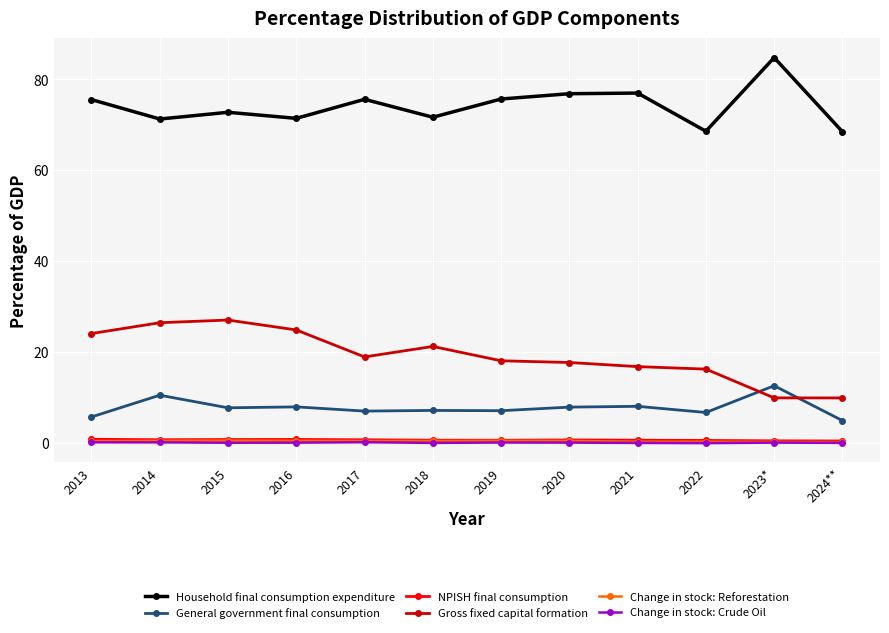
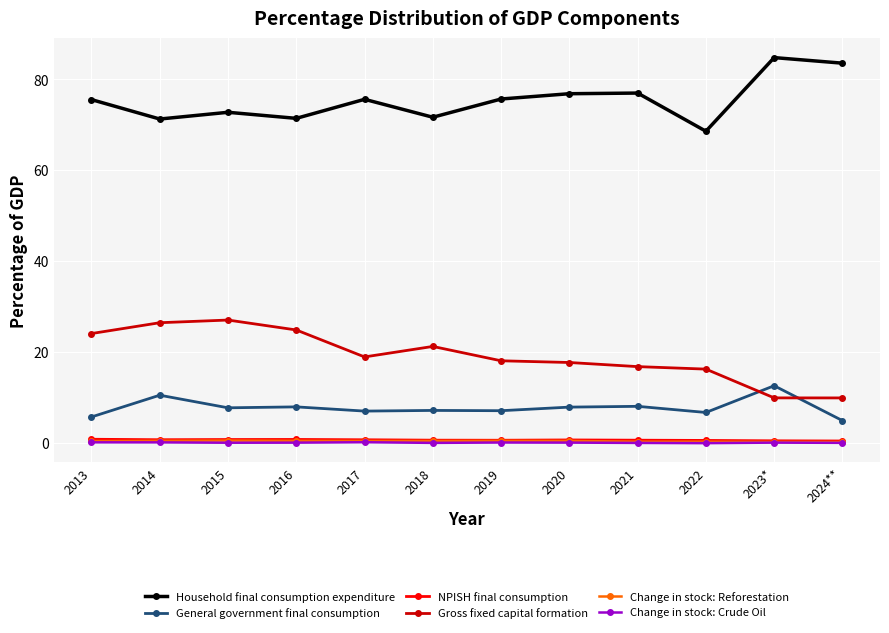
  {
    "Household final consumption expenditure": {
      "2013": 76,
      "2014": 71,
      "2015": 73,
      "2016": 71,
      "2017": 76,
      "2018": 72,
      "2019": 76,
      "2020": 77,
      "2021": 77,
      "2022": 69,
      "2023*": 85,
-     "2024**": 68
+     "2024**": 84
    },
    "General government final consumption": {
      "2013": 6,
      "2014": 10,
      "2015": 8,
      "2016": 8,
      "2017": 7,
      "2018": 7,
      "2019": 7,
      "2020": 8,
      "2021": 8,
      "2022": 7,
      "2023*": 13,
      "2024**": 5
    }
  }
